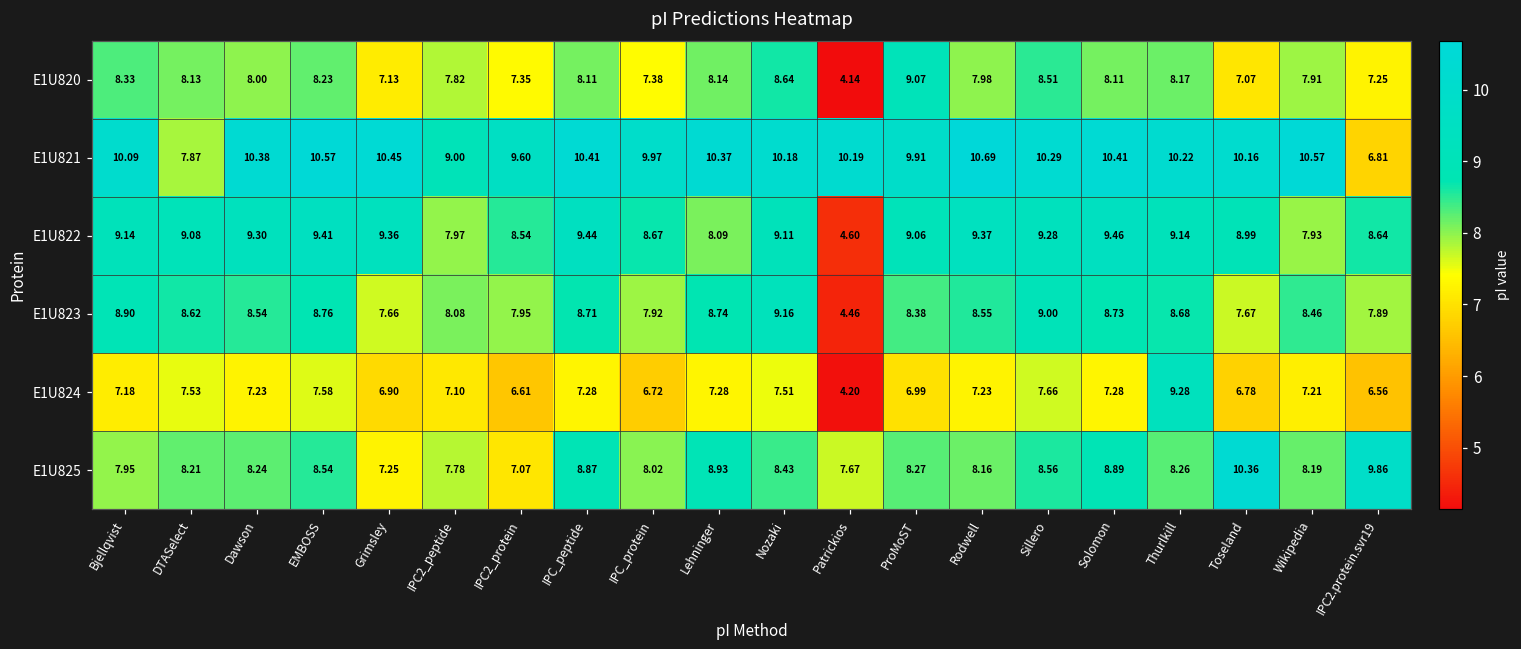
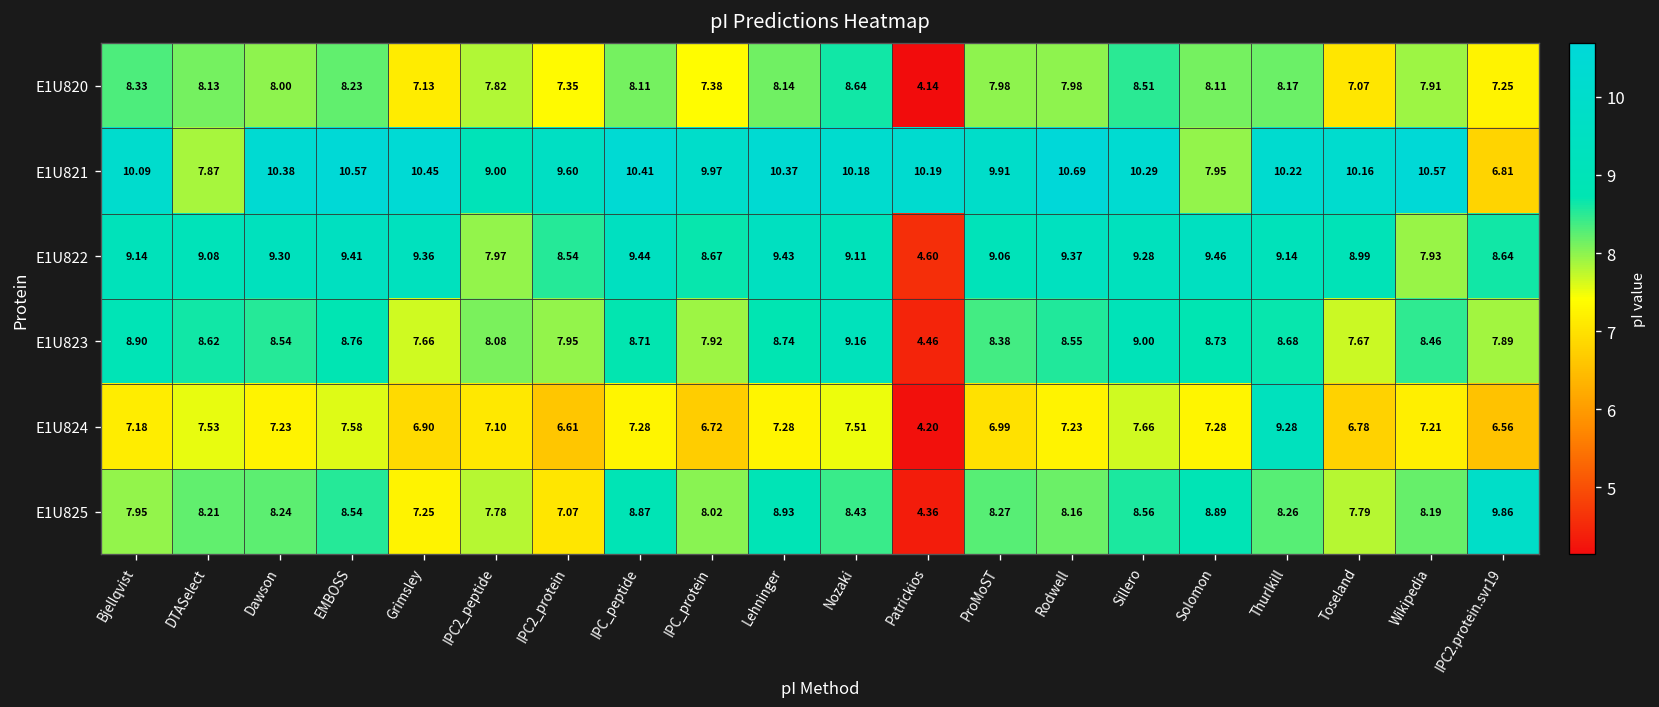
  {
    "E1U820": {
      "Bjellqvist": 8.33,
      "DTASelect": 8.13,
      "Dawson": 8.00,
      "EMBOSS": 8.23,
      "Grimsley": 7.13,
      "IPC2_peptide": 7.82,
      "IPC2_protein": 7.35,
      "IPC_peptide": 8.11,
      "IPC_protein": 7.38,
      "Lehninger": 8.14,
      "Nozaki": 8.64,
      "Patrickios": 4.14,
-     "ProMoST": 9.07,
+     "ProMoST": 7.98,
      "Rodwell": 7.98,
      "Sillero": 8.51,
      "Solomon": 8.11,
      "Thurlkill": 8.17,
      "Toseland": 7.07,
      "Wikipedia": 7.91,
      "IPC2.protein.svr19": 7.25
    },
    "E1U821": {
      "Bjellqvist": 10.09,
      "DTASelect": 7.87,
      "Dawson": 10.38,
      "EMBOSS": 10.57,
      "Grimsley": 10.45,
      "IPC2_peptide": 9.00,
      "IPC2_protein": 9.60,
      "IPC_peptide": 10.41,
      "IPC_protein": 9.97,
      "Lehninger": 10.37,
      "Nozaki": 10.18,
      "Patrickios": 10.19,
      "ProMoST": 9.91,
      "Rodwell": 10.69,
      "Sillero": 10.29,
-     "Solomon": 10.41,
+     "Solomon": 7.95,
      "Thurlkill": 10.22,
      "Toseland": 10.16,
      "Wikipedia": 10.57,
      "IPC2.protein.svr19": 6.81
    },
    "E1U822": {
      "Bjellqvist": 9.14,
      "DTASelect": 9.08,
      "Dawson": 9.30,
      "EMBOSS": 9.41,
      "Grimsley": 9.36,
      "IPC2_peptide": 7.97,
      "IPC2_protein": 8.54,
      "IPC_peptide": 9.44,
      "IPC_protein": 8.67,
-     "Lehninger": 8.09,
+     "Lehninger": 9.43,
      "Nozaki": 9.11,
      "Patrickios": 4.60,
      "ProMoST": 9.06,
      "Rodwell": 9.37,
      "Sillero": 9.28,
      "Solomon": 9.46,
      "Thurlkill": 9.14,
      "Toseland": 8.99,
      "Wikipedia": 7.93,
      "IPC2.protein.svr19": 8.64
    },
    "E1U823": {
      "Bjellqvist": 8.90,
      "DTASelect": 8.62,
      "Dawson": 8.54,
      "EMBOSS": 8.76,
      "Grimsley": 7.66,
      "IPC2_peptide": 8.08,
      "IPC2_protein": 7.95,
      "IPC_peptide": 8.71,
      "IPC_protein": 7.92,
      "Lehninger": 8.74,
      "Nozaki": 9.16,
      "Patrickios": 4.46,
      "ProMoST": 8.38,
      "Rodwell": 8.55,
      "Sillero": 9.00,
      "Solomon": 8.73,
      "Thurlkill": 8.68,
      "Toseland": 7.67,
      "Wikipedia": 8.46,
      "IPC2.protein.svr19": 7.89
    },
    "E1U824": {
      "Bjellqvist": 7.18,
      "DTASelect": 7.53,
      "Dawson": 7.23,
      "EMBOSS": 7.58,
      "Grimsley": 6.90,
      "IPC2_peptide": 7.10,
      "IPC2_protein": 6.61,
      "IPC_peptide": 7.28,
      "IPC_protein": 6.72,
      "Lehninger": 7.28,
      "Nozaki": 7.51,
      "Patrickios": 4.20,
      "ProMoST": 6.99,
      "Rodwell": 7.23,
      "Sillero": 7.66,
      "Solomon": 7.28,
      "Thurlkill": 9.28,
      "Toseland": 6.78,
      "Wikipedia": 7.21,
      "IPC2.protein.svr19": 6.56
    },
    "E1U825": {
      "Bjellqvist": 7.95,
      "DTASelect": 8.21,
      "Dawson": 8.24,
      "EMBOSS": 8.54,
      "Grimsley": 7.25,
      "IPC2_peptide": 7.78,
      "IPC2_protein": 7.07,
      "IPC_peptide": 8.87,
      "IPC_protein": 8.02,
      "Lehninger": 8.93,
      "Nozaki": 8.43,
-     "Patrickios": 7.67,
+     "Patrickios": 4.36,
      "ProMoST": 8.27,
      "Rodwell": 8.16,
      "Sillero": 8.56,
      "Solomon": 8.89,
      "Thurlkill": 8.26,
-     "Toseland": 10.36,
+     "Toseland": 7.79,
      "Wikipedia": 8.19,
      "IPC2.protein.svr19": 9.86
    }
  }
